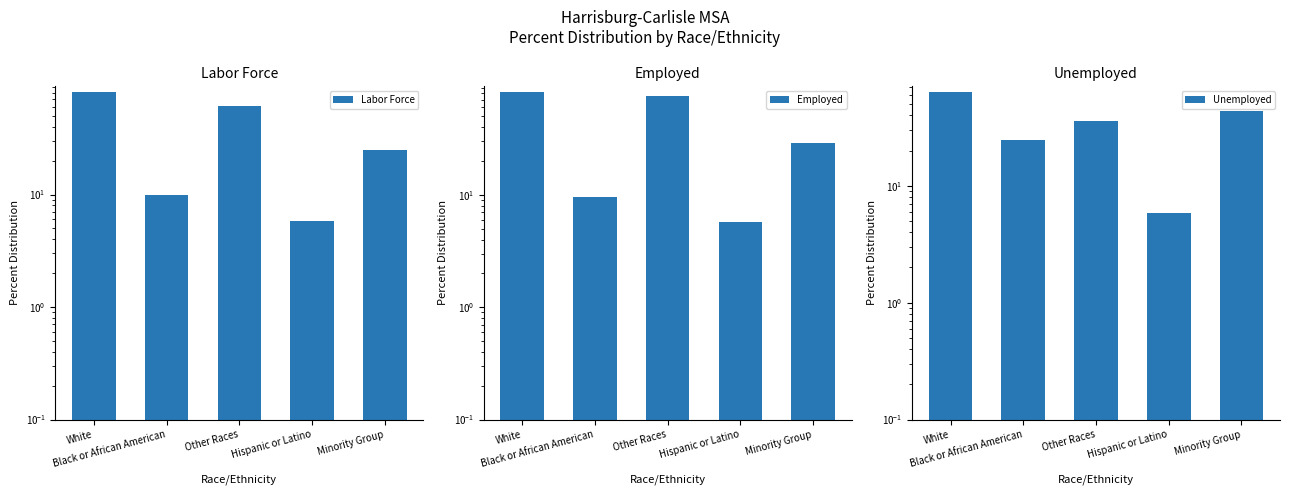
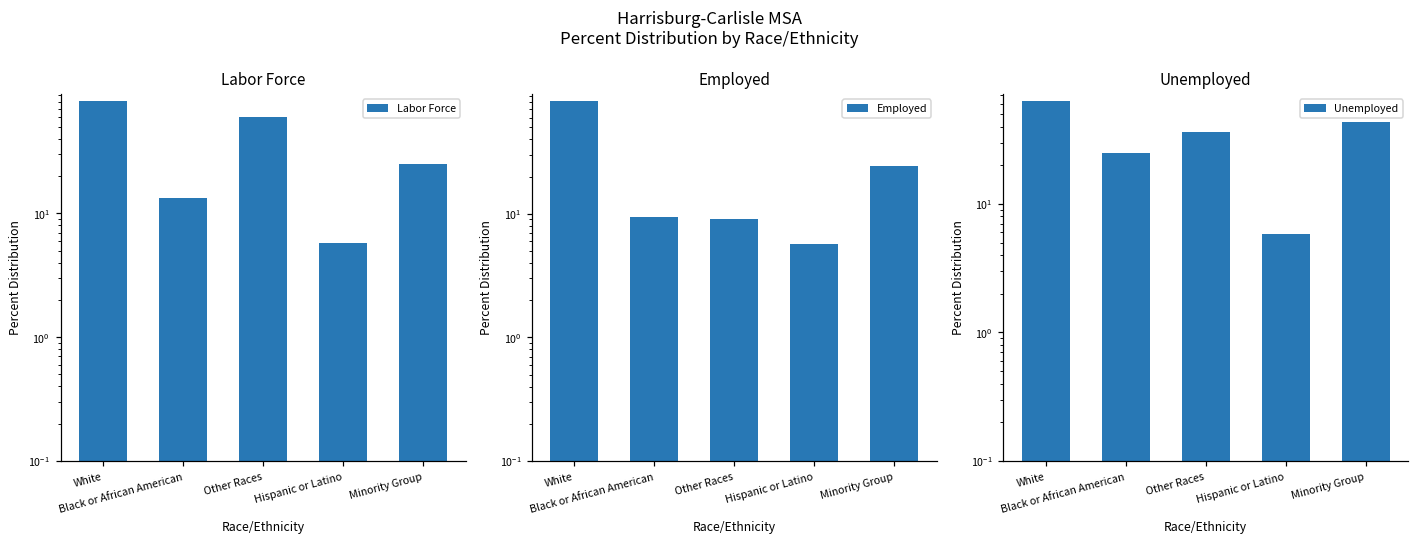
  {
    "Labor Force": {
      "White": 80,
-     "Black or African American": 10,
+     "Black or African American": 13,
      "Other Races": 60,
      "Hispanic or Latino": 6,
      "Minority Group": 25
    },
    "Employed": {
      "White": 80,
      "Black or African American": 10,
-     "Other Races": 80,
+     "Other Races": 9,
      "Hispanic or Latino": 6,
-     "Minority Group": 29
+     "Minority Group": 24
    },
    "Unemployed": {
      "White": 60,
      "Black or African American": 25,
      "Other Races": 36,
      "Hispanic or Latino": 6,
      "Minority Group": 44
    }
  }
